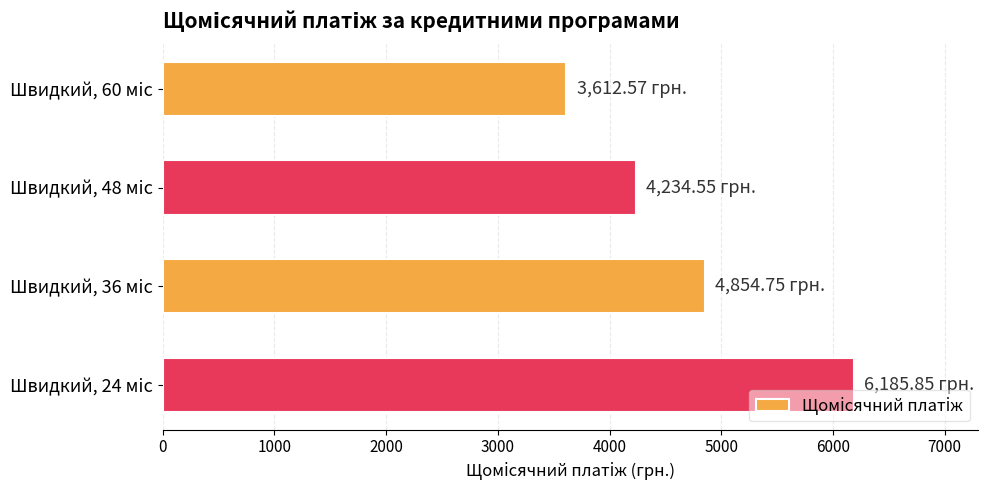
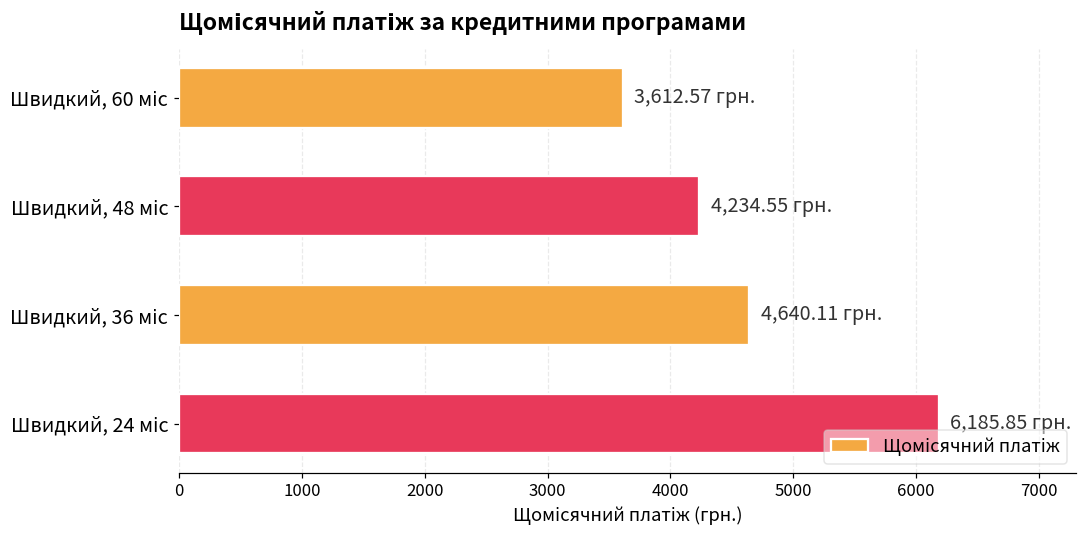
  {
    "Швидкий, 60 міс": "3,612.57",
    "Швидкий, 48 міс": "4,234.55",
-   "Швидкий, 36 міс": "4,854.75"
+   "Швидкий, 36 міс": "4,640.11"
  }
